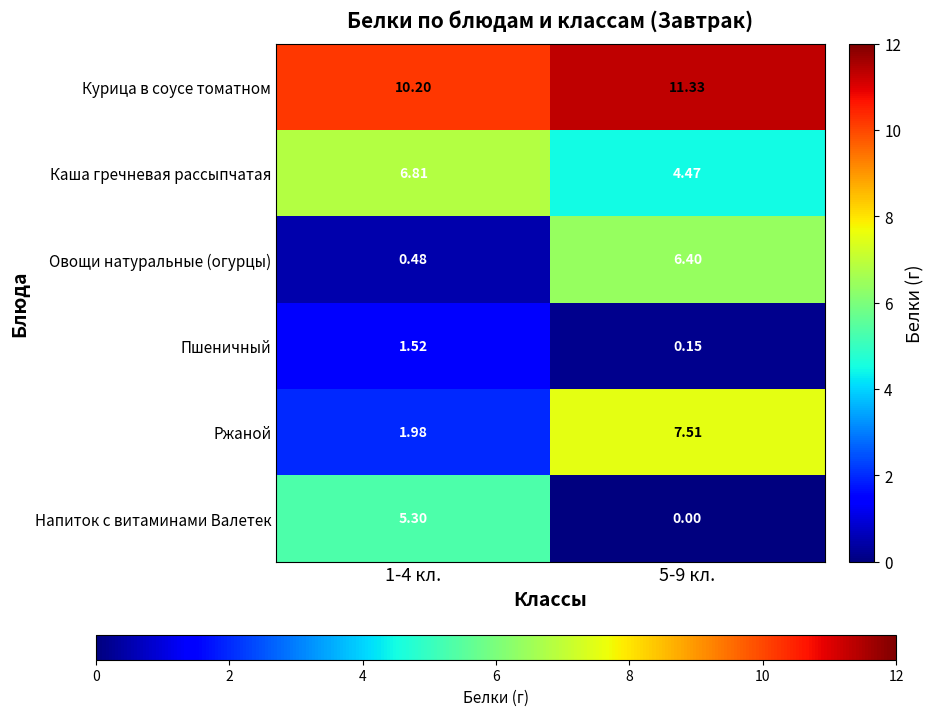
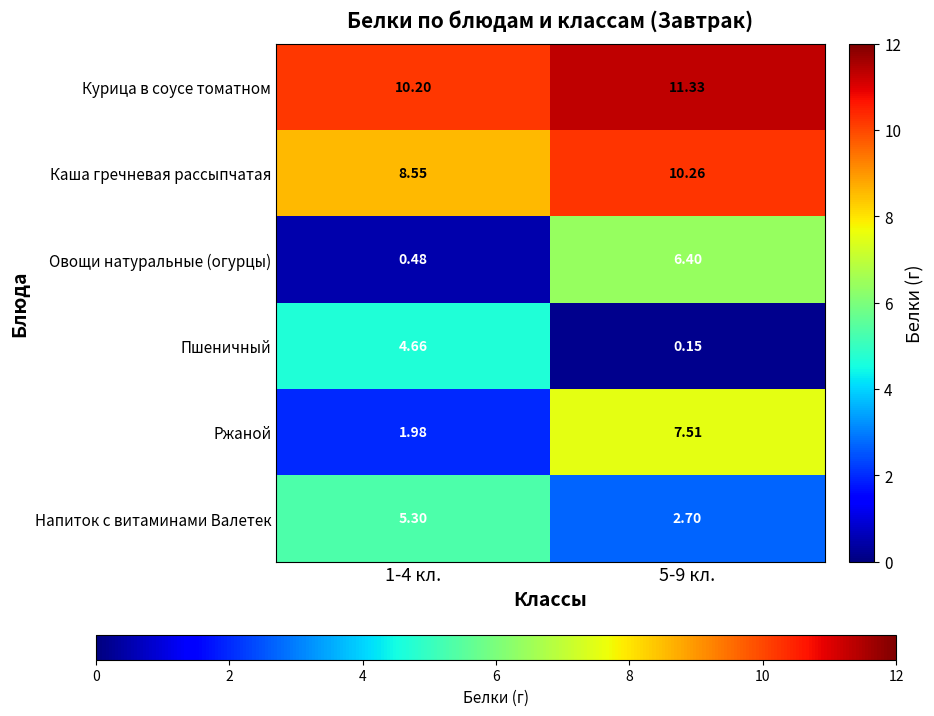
  {
    "Курица в соусе томатном": {
      "1-4 кл.": 10.20,
      "5-9 кл.": 11.33
    },
    "Каша гречневая рассыпчатая": {
-     "1-4 кл.": 6.81,
-     "5-9 кл.": 4.47
+     "1-4 кл.": 8.55,
+     "5-9 кл.": 10.26
    },
    "Овощи натуральные (огурцы)": {
      "1-4 кл.": 0.48,
      "5-9 кл.": 6.40
    },
    "Пшеничный": {
-     "1-4 кл.": 1.52,
+     "1-4 кл.": 4.66,
      "5-9 кл.": 0.15
    },
    "Ржаной": {
      "1-4 кл.": 1.98,
      "5-9 кл.": 7.51
    },
    "Напиток с витаминами Валетек": {
      "1-4 кл.": 5.30,
-     "5-9 кл.": 0.00
+     "5-9 кл.": 2.70
    }
  }
